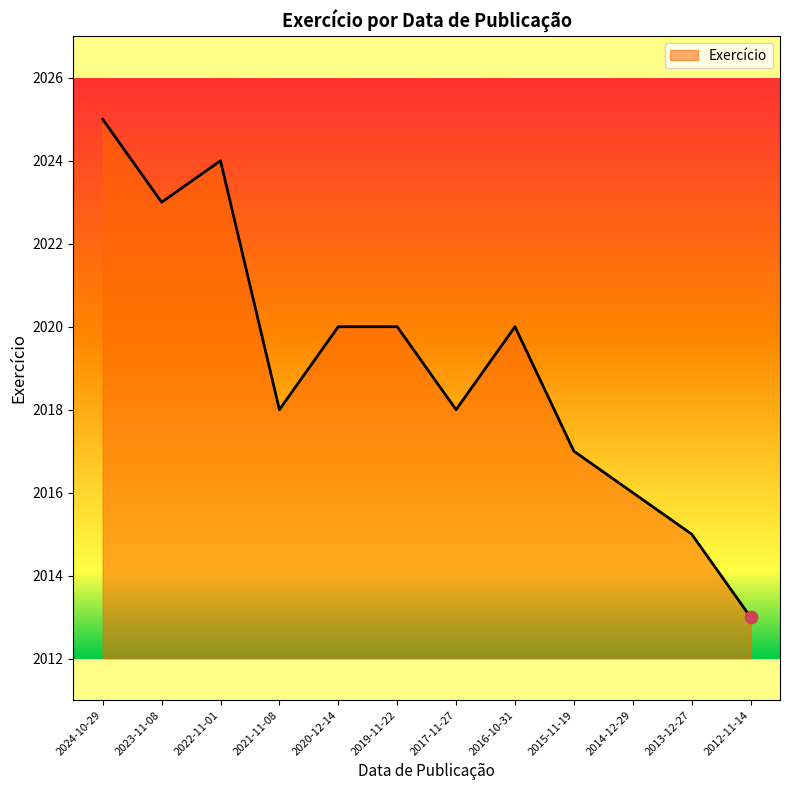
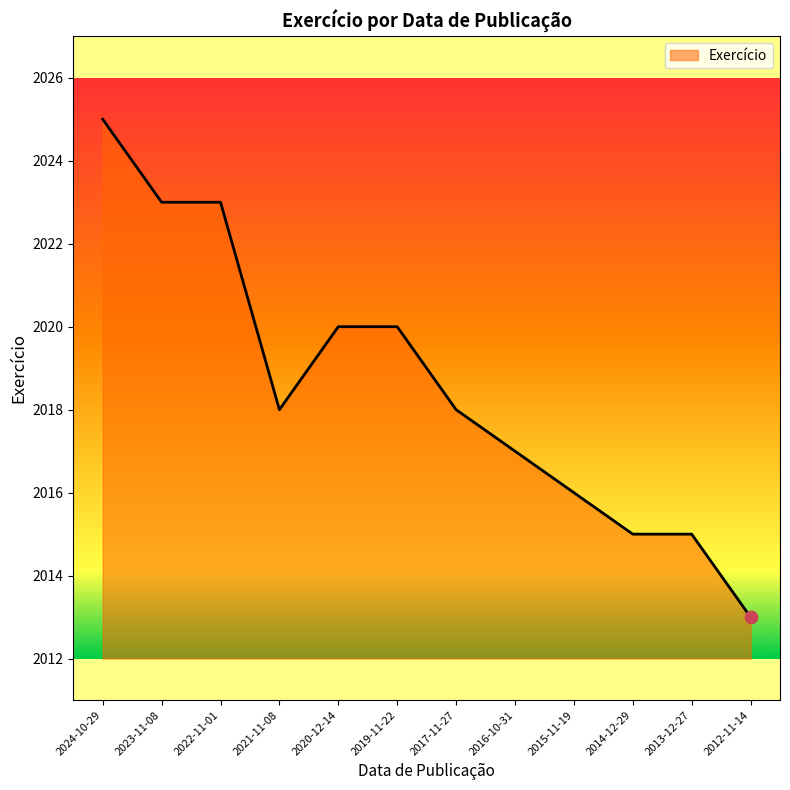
  {
    "Exercício": {
      "2024-10-29": 2025,
      "2023-11-08": 2023,
-     "2022-11-01": 2024,
+     "2022-11-01": 2023,
      "2021-11-08": 2018,
      "2020-12-14": 2020,
      "2019-11-22": 2020,
      "2017-11-27": 2018,
-     "2016-10-31": 2020,
-     "2015-11-19": 2017,
-     "2014-12-29": 2016,
+     "2016-10-31": 2017,
+     "2015-11-19": 2016,
+     "2014-12-29": 2015,
      "2013-12-27": 2015
    }
  }
